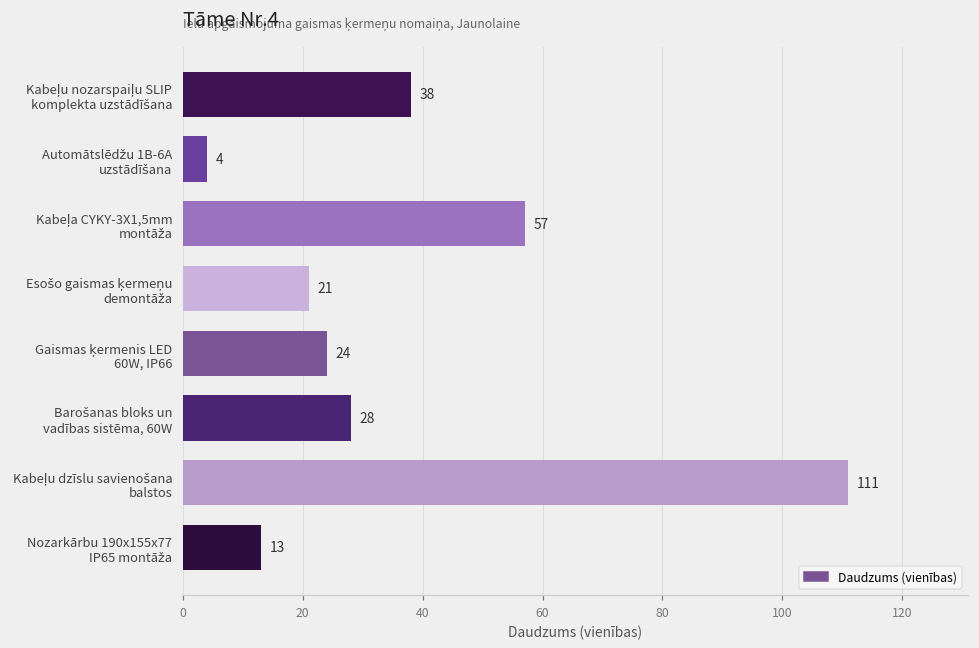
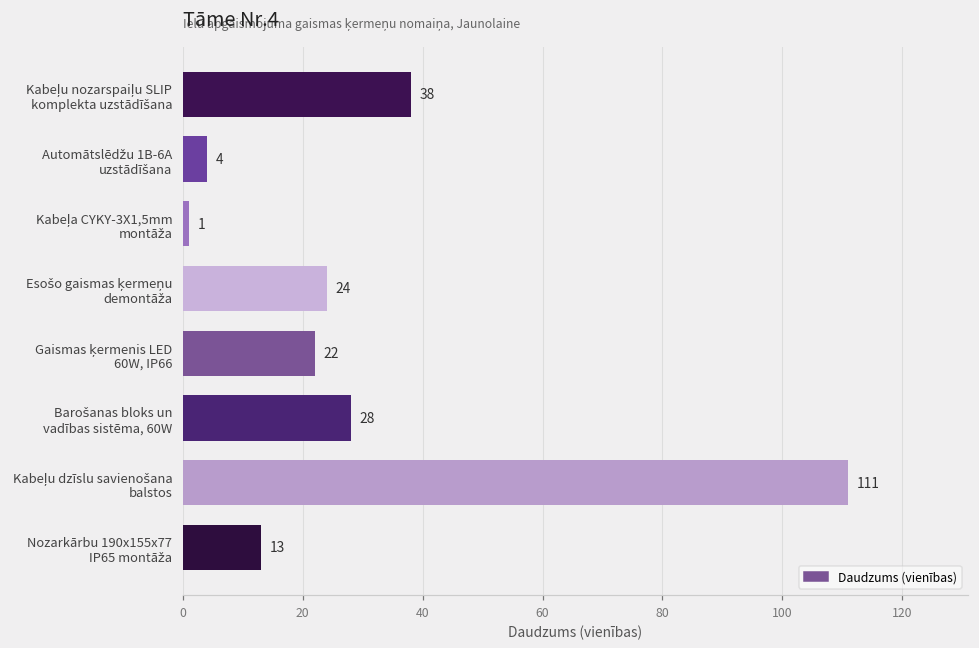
  {
    "Kabeļu nozarspaiļu SLIP komplekta uzstādīšana": 38,
    "Automātslēdžu 1B-6A uzstādīšana": 4,
-   "Kabeļa CYKY-3X1,5mm montāža": 57,
-   "Esošo gaismas ķermeņu demontāža": 21,
-   "Gaismas ķermenis LED 60W, IP66": 24,
+   "Kabeļa CYKY-3X1,5mm montāža": 1,
+   "Esošo gaismas ķermeņu demontāža": 24,
+   "Gaismas ķermenis LED 60W, IP66": 22,
    "Barošanas bloks un vadības sistēma, 60W": 28,
    "Kabeļu dzīslu savienošana balstos": 111,
    "Nozarkārbu 190x155x77 IP65 montāža": 13
  }
